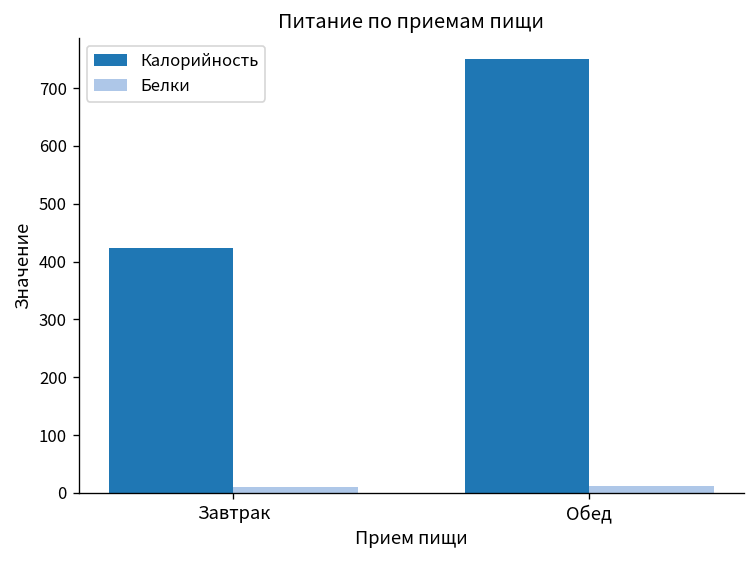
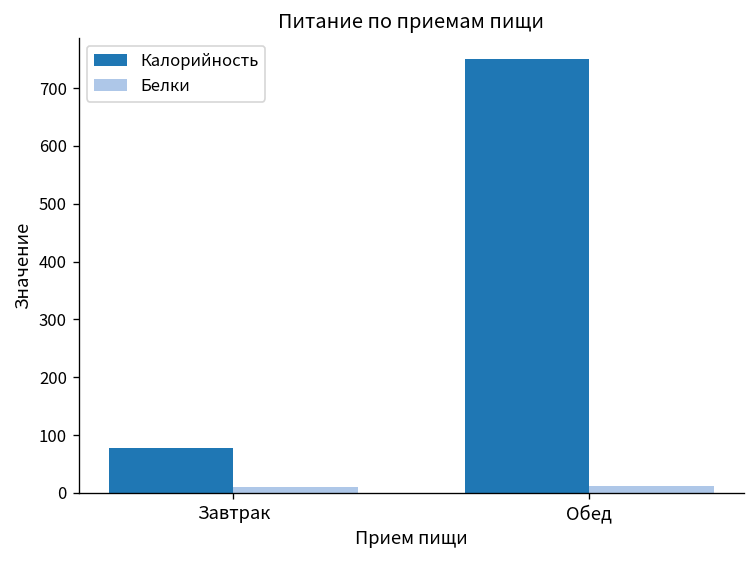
  {
    "Калорийность": {
-     "Завтрак": 420,
+     "Завтрак": 80,
      "Обед": 750
    },
    "Белки": {
      "Завтрак": 10,
      "Обед": 10
    }
  }
